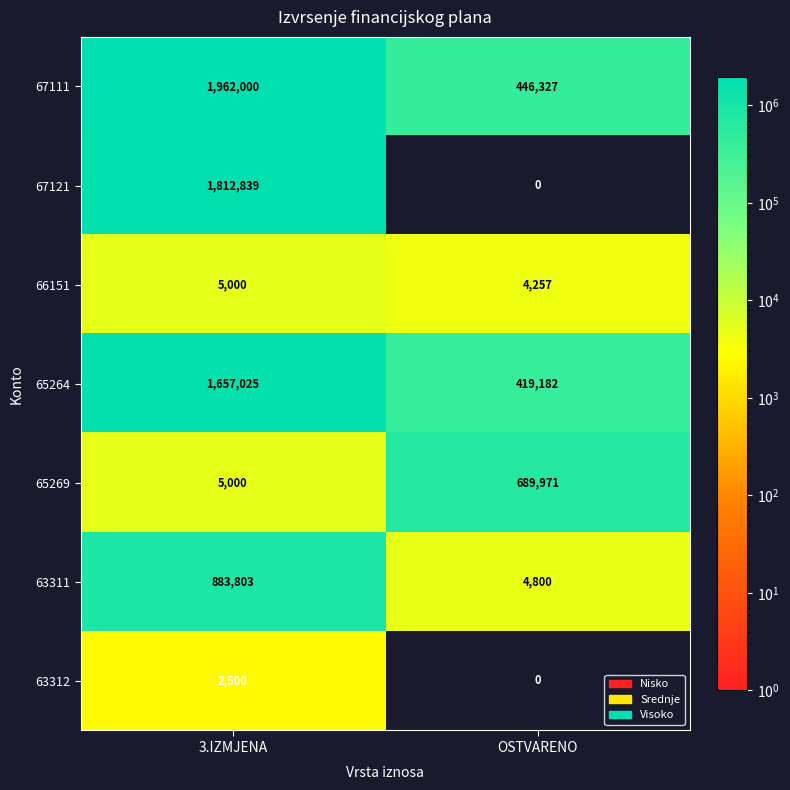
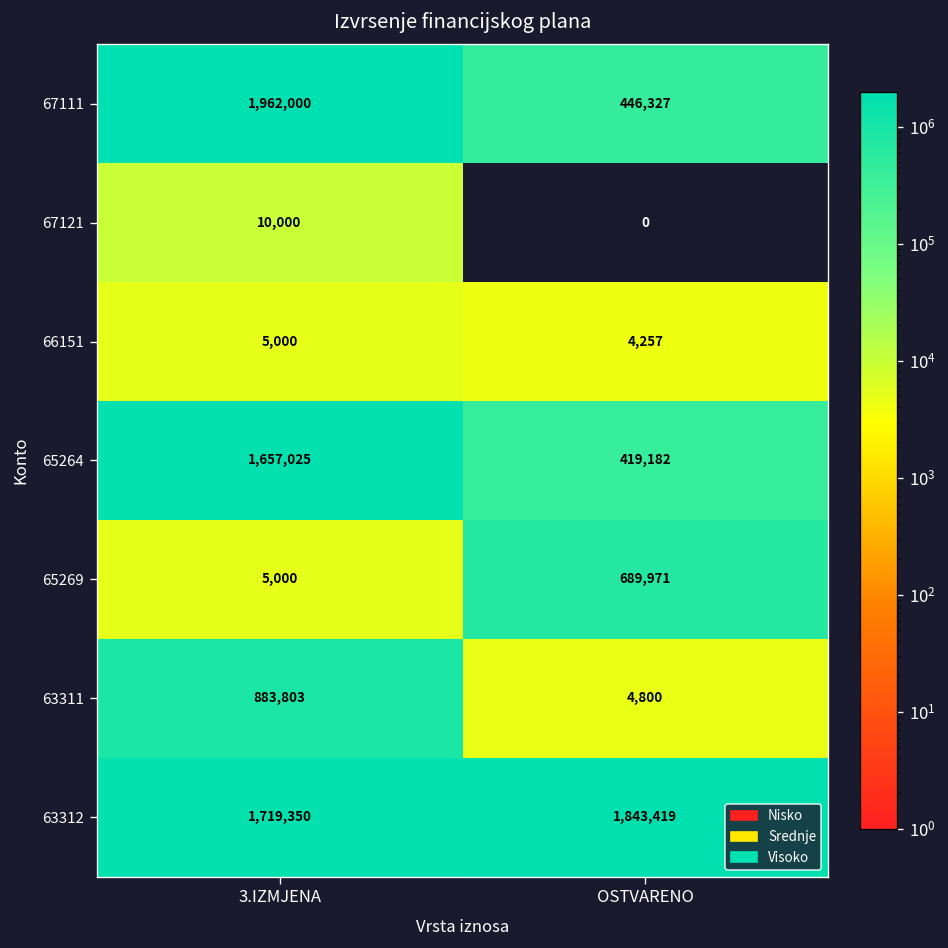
  {
    "67111": {
      "3.IZMJENA": "1,962,000",
      "OSTVARENO": "446,327"
    },
    "67121": {
-     "3.IZMJENA": "1,812,839",
+     "3.IZMJENA": "10,000",
      "OSTVARENO": "0"
    },
    "66151": {
      "3.IZMJENA": "5,000",
      "OSTVARENO": "4,257"
    },
    "65264": {
      "3.IZMJENA": "1,657,025",
      "OSTVARENO": "419,182"
    },
    "65269": {
      "3.IZMJENA": "5,000",
      "OSTVARENO": "689,971"
    },
    "63311": {
      "3.IZMJENA": "883,803",
      "OSTVARENO": "4,800"
    },
    "63312": {
-     "3.IZMJENA": "2,500",
-     "OSTVARENO": "0"
+     "3.IZMJENA": "1,719,350",
+     "OSTVARENO": "1,843,419"
    }
  }
